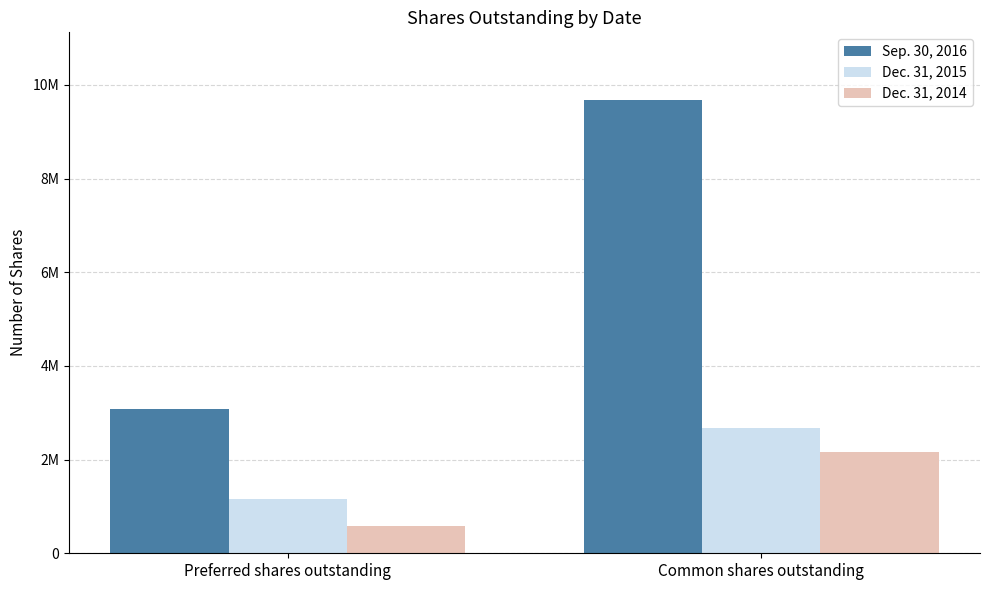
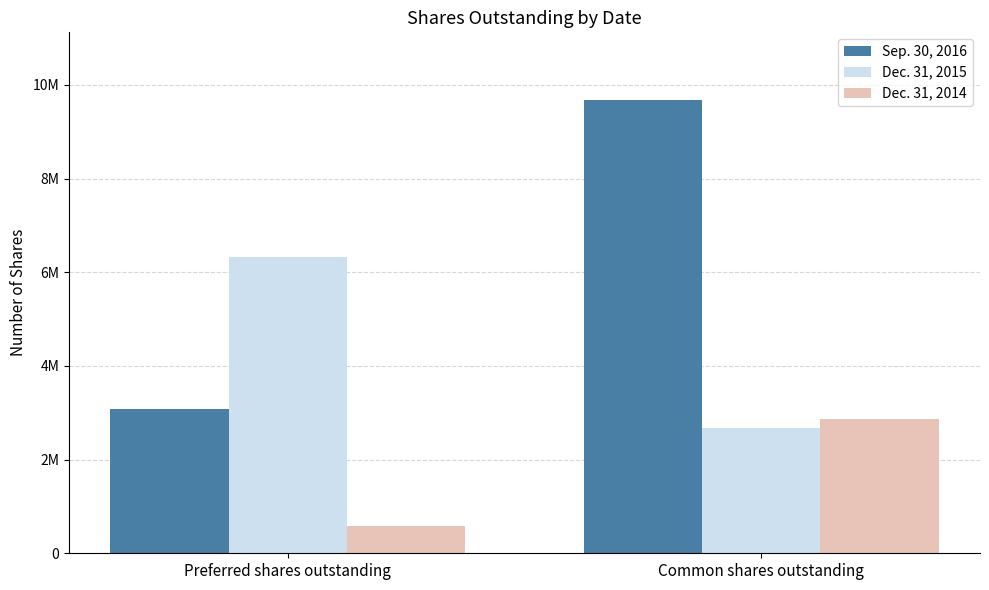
  {
    "Sep. 30, 2016": {
      "Preferred shares outstanding": 3100000,
      "Common shares outstanding": 9700000
    },
    "Dec. 31, 2015": {
-     "Preferred shares outstanding": 1200000,
+     "Preferred shares outstanding": 6300000,
      "Common shares outstanding": 2700000
    },
    "Dec. 31, 2014": {
      "Preferred shares outstanding": 600000,
-     "Common shares outstanding": 2200000
+     "Common shares outstanding": 2900000
    }
  }
